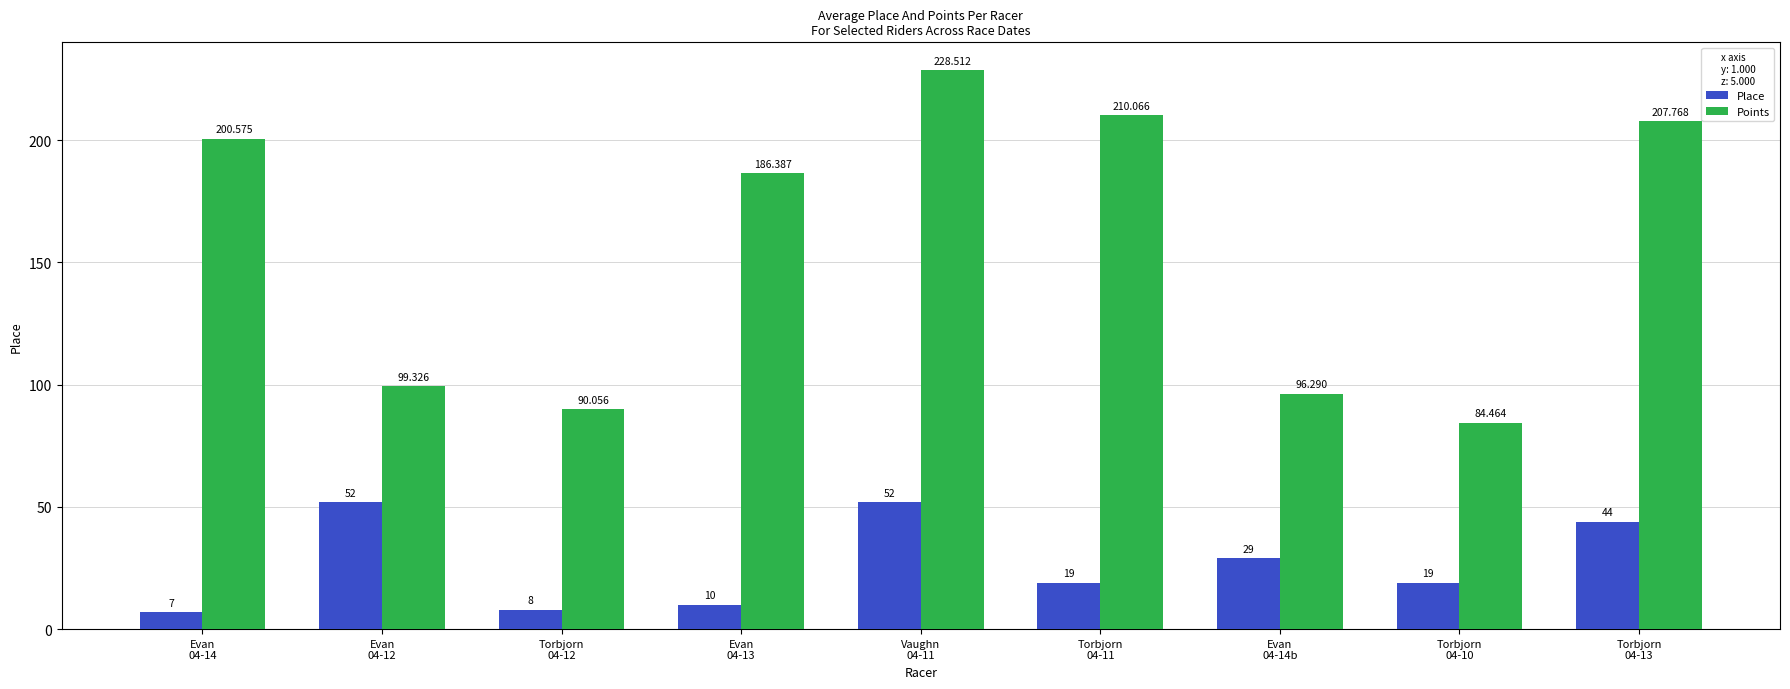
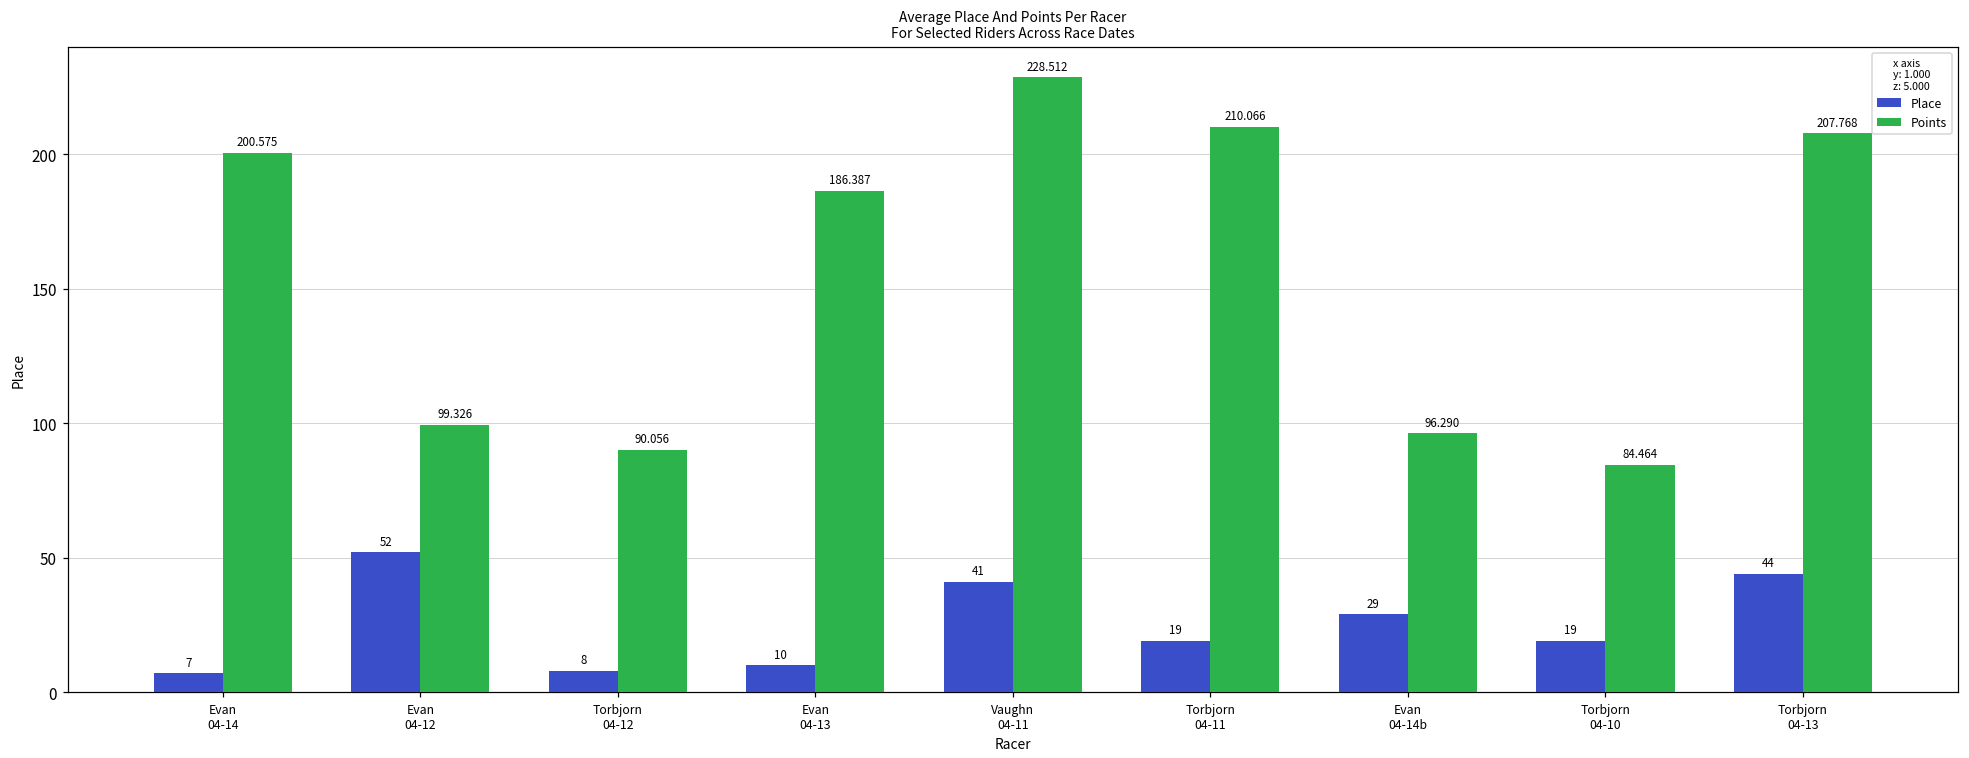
  {
    "Place": {
      "Evan 04-14": 7,
      "Evan 04-12": 52,
      "Torbjorn 04-12": 8,
      "Evan 04-13": 10,
-     "Vaughn 04-11": 52,
+     "Vaughn 04-11": 41,
      "Torbjorn 04-11": 19,
      "Evan 04-14b": 29,
      "Torbjorn 04-10": 19,
      "Torbjorn 04-13": 44
    },
    "Points": {
      "Evan 04-14": 200.575,
      "Evan 04-12": 99.326,
      "Torbjorn 04-12": 90.056,
      "Evan 04-13": 186.387,
      "Vaughn 04-11": 228.512,
      "Torbjorn 04-11": 210.066,
      "Evan 04-14b": 96.290,
      "Torbjorn 04-10": 84.464,
      "Torbjorn 04-13": 207.768
    }
  }
